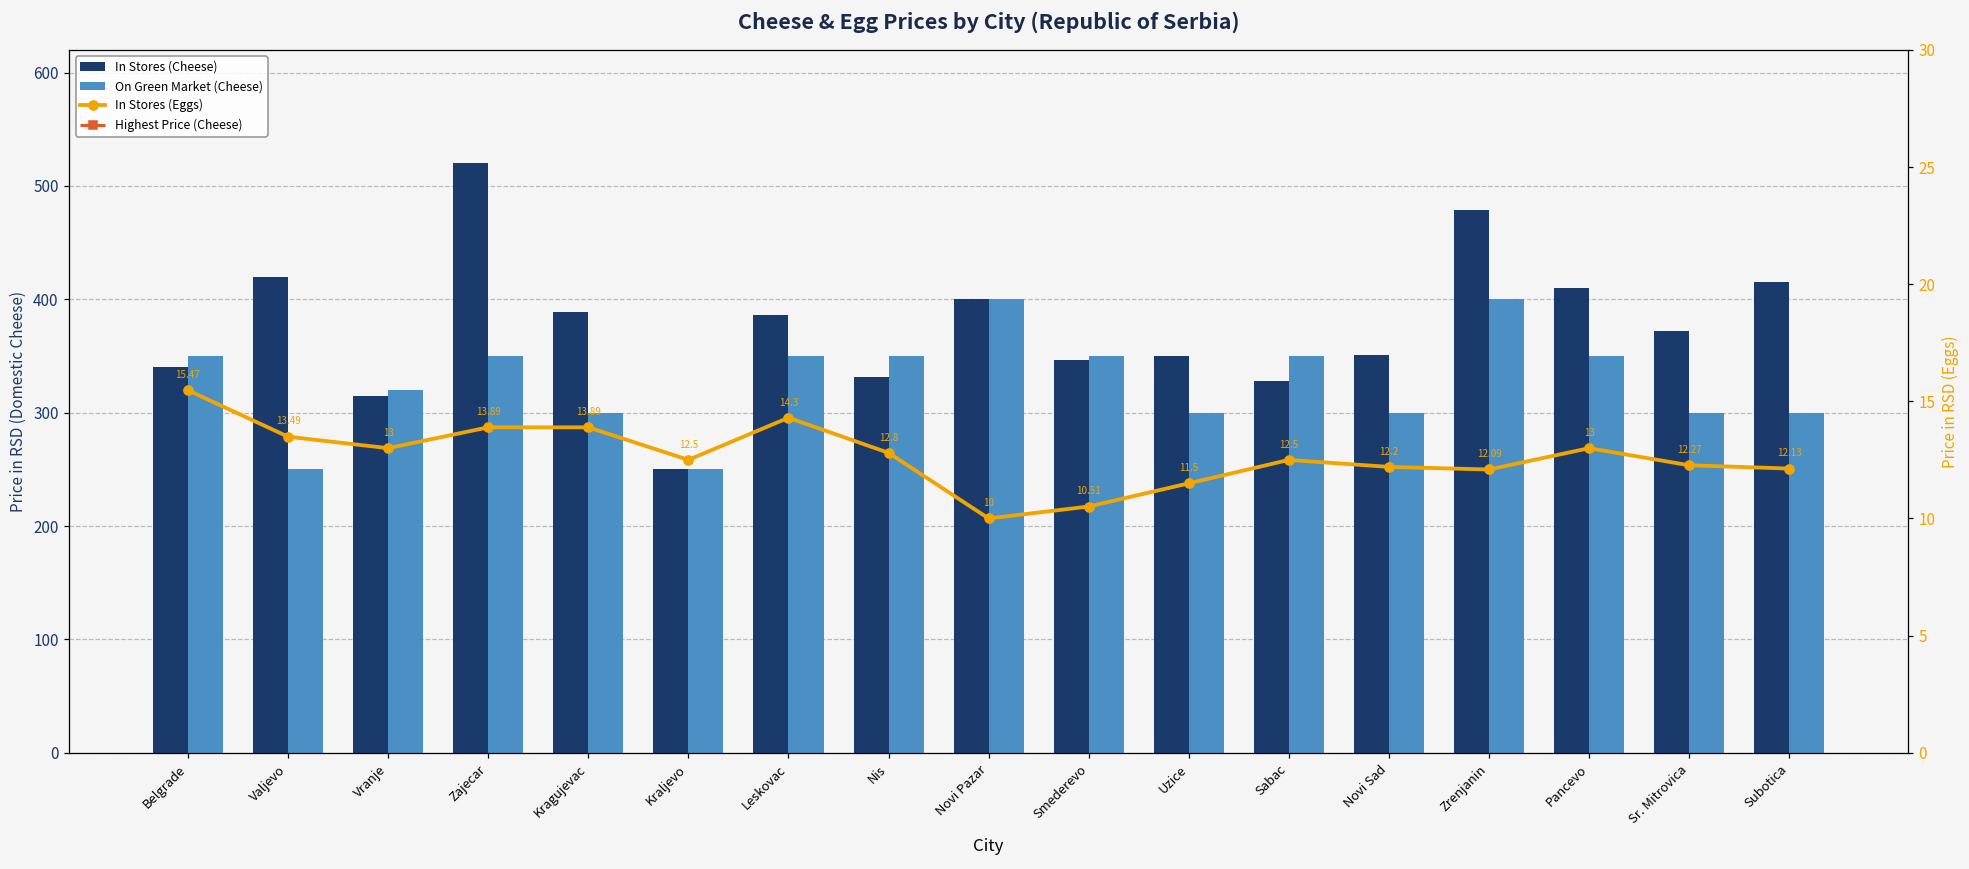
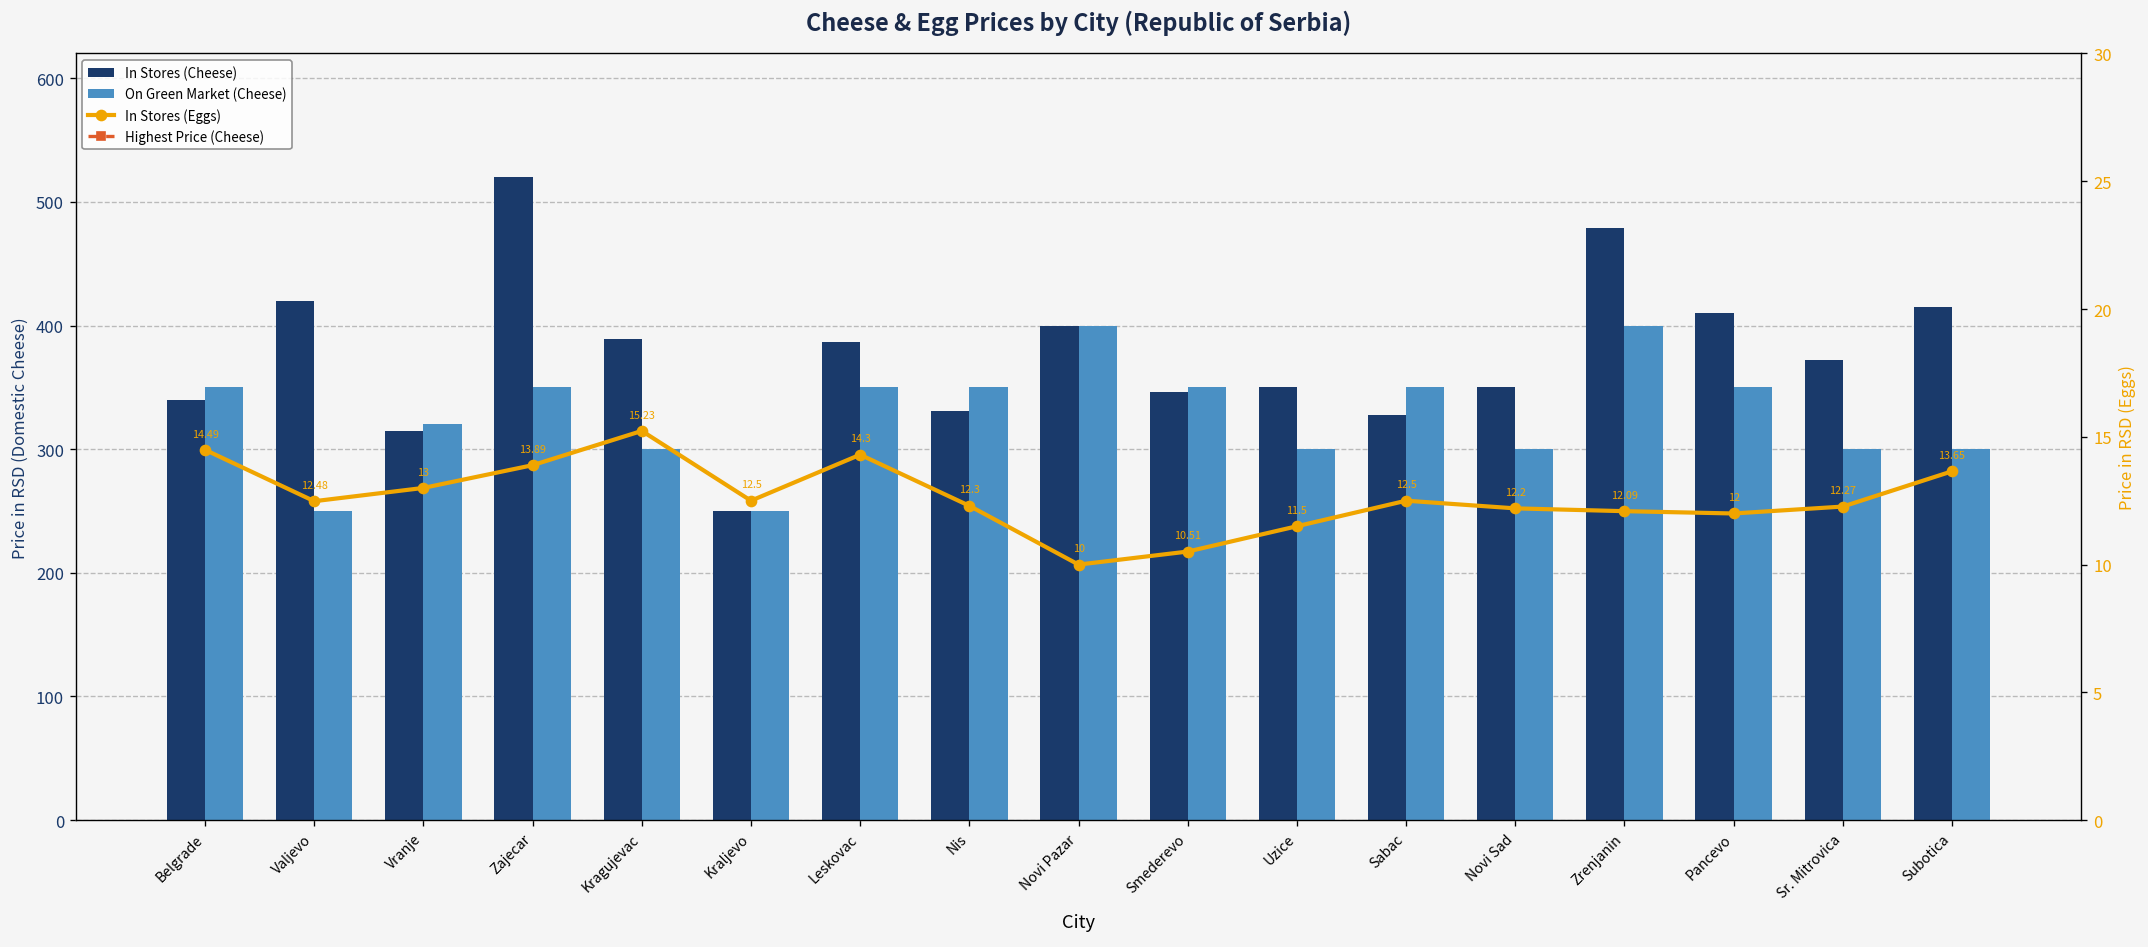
  {
    "In Stores (Eggs)": {
-     "Belgrade": 15.47,
-     "Valjevo": 13.49,
+     "Belgrade": 14.49,
+     "Valjevo": 12.48,
      "Vranje": 13,
      "Zajecar": 13.89,
-     "Kragujevac": 13.89,
+     "Kragujevac": 15.23,
      "Kraljevo": 12.5,
      "Leskovac": 14.3,
-     "Nis": 12.8,
+     "Nis": 12.3,
      "Novi Pazar": 10,
      "Smederevo": 10.51,
      "Uzice": 11.5,
      "Sabac": 12.5,
      "Novi Sad": 12.2,
      "Zrenjanin": 12.09,
-     "Pancevo": 13,
+     "Pancevo": 12,
      "Sr. Mitrovica": 12.27,
-     "Subotica": 12.13
+     "Subotica": 13.65
    }
  }
